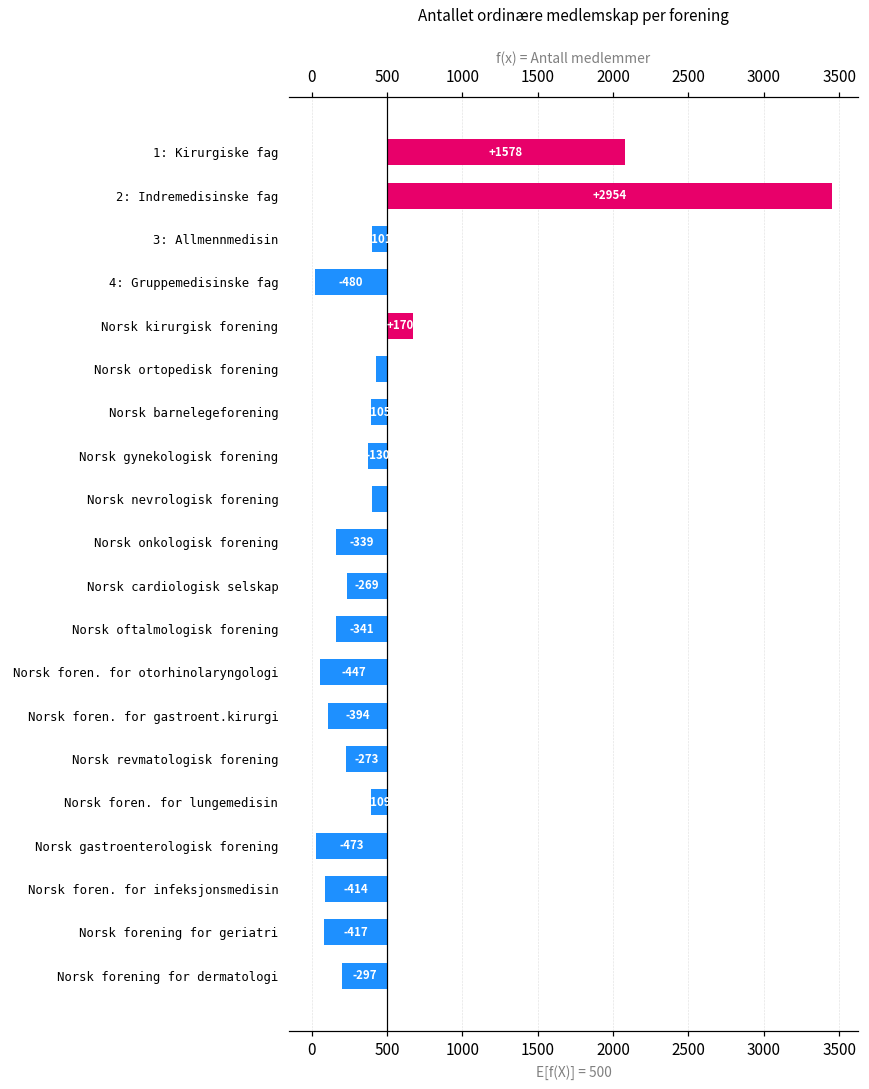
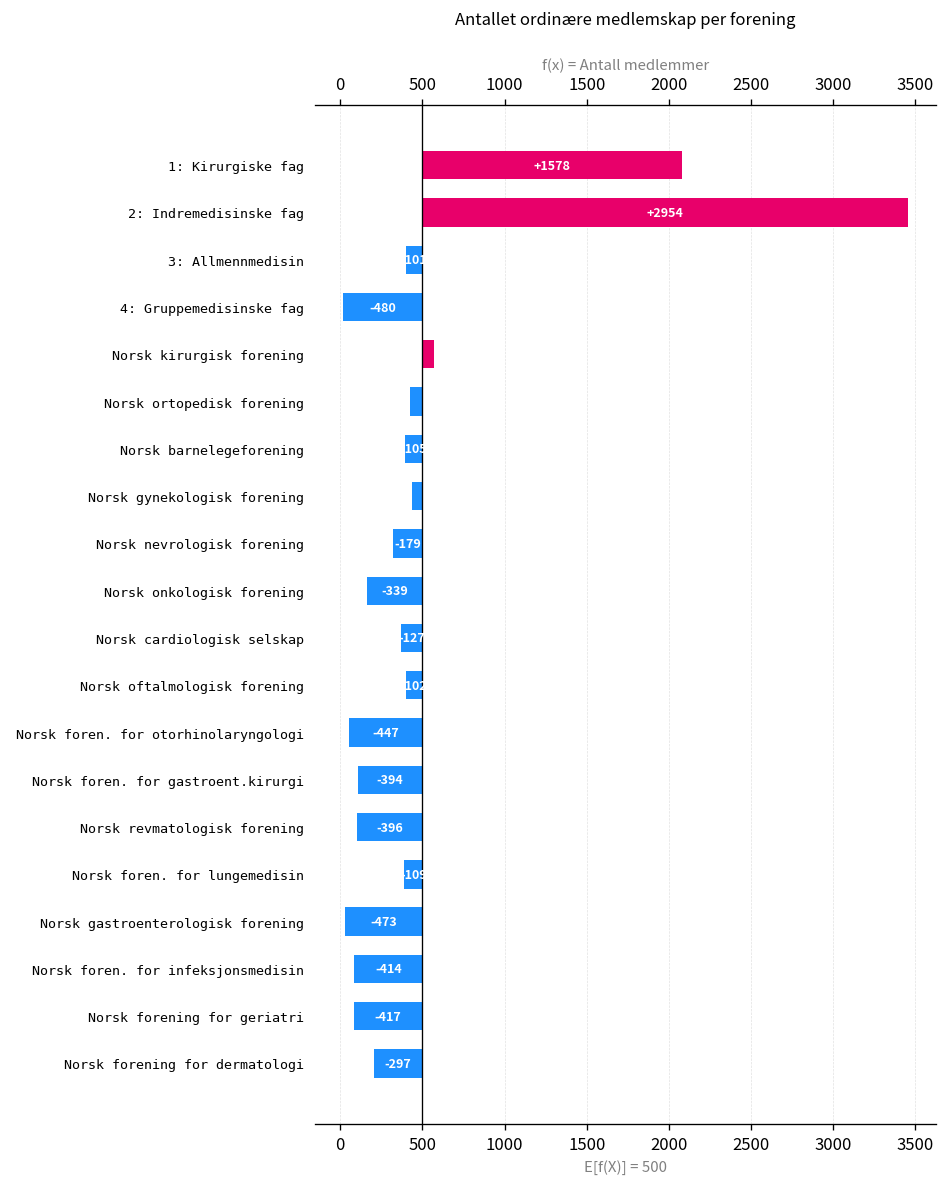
  {
    "1: Kirurgiske fag": "+1578",
    "2: Indremedisinske fag": "+2954",
    "3: Allmennmedisin": "-101",
    "4: Gruppemedisinske fag": "-480",
-   "Norsk kirurgisk forening": "670",
+   "Norsk kirurgisk forening": "570",
    "Norsk barnelegeforening": "-105",
-   "Norsk gynekologisk forening": "370",
-   "Norsk nevrologisk forening": "400",
+   "Norsk gynekologisk forening": "440",
+   "Norsk nevrologisk forening": "320",
    "Norsk onkologisk forening": "-339",
-   "Norsk cardiologisk selskap": "-269",
-   "Norsk oftalmologisk forening": "-341",
+   "Norsk cardiologisk selskap": "-127",
+   "Norsk oftalmologisk forening": "-102",
    "Norsk foren. for otorhinolaryngologi": "-447",
    "Norsk foren. for gastroent.kirurgi": "-394",
-   "Norsk revmatologisk forening": "-273",
+   "Norsk revmatologisk forening": "-396",
    "Norsk foren. for lungemedisin": "-109",
    "Norsk gastroenterologisk forening": "-473",
    "Norsk foren. for infeksjonsmedisin": "-414",
    "Norsk forening for geriatri": "-417",
    "Norsk forening for dermatologi": "-297"
  }
